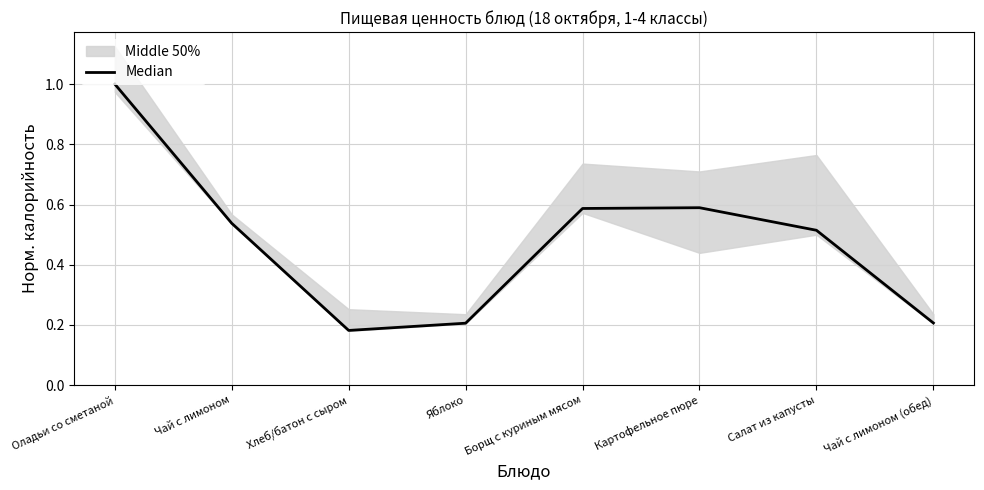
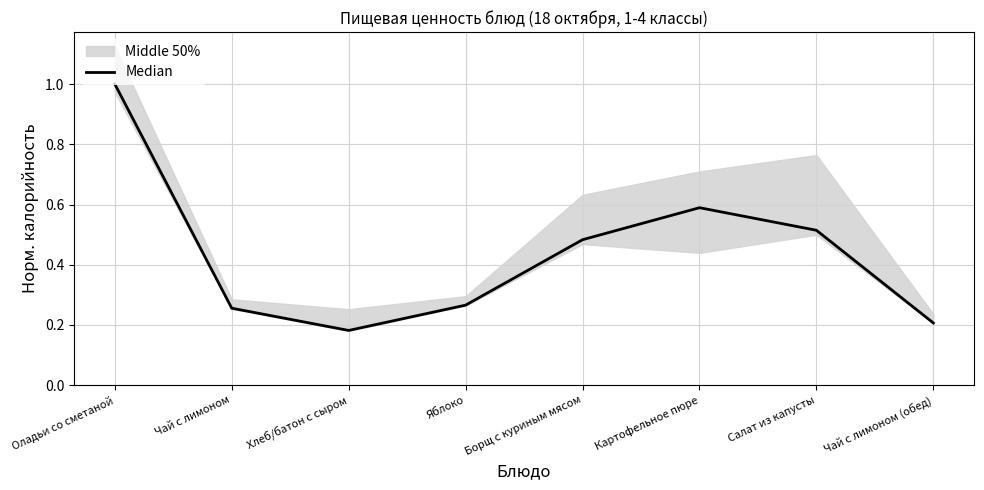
  {
    "Median": {
-     "Чай с лимоном": 0.54,
+     "Чай с лимоном": 0.26,
      "Хлеб/батон с сыром": 0.18,
-     "Яблоко": 0.21,
-     "Борщ с куриным мясом": 0.59,
+     "Яблоко": 0.27,
+     "Борщ с куриным мясом": 0.48,
      "Картофельное пюре": 0.59,
      "Салат из капусты": 0.51,
      "Чай с лимоном (обед)": 0.21
    }
  }
